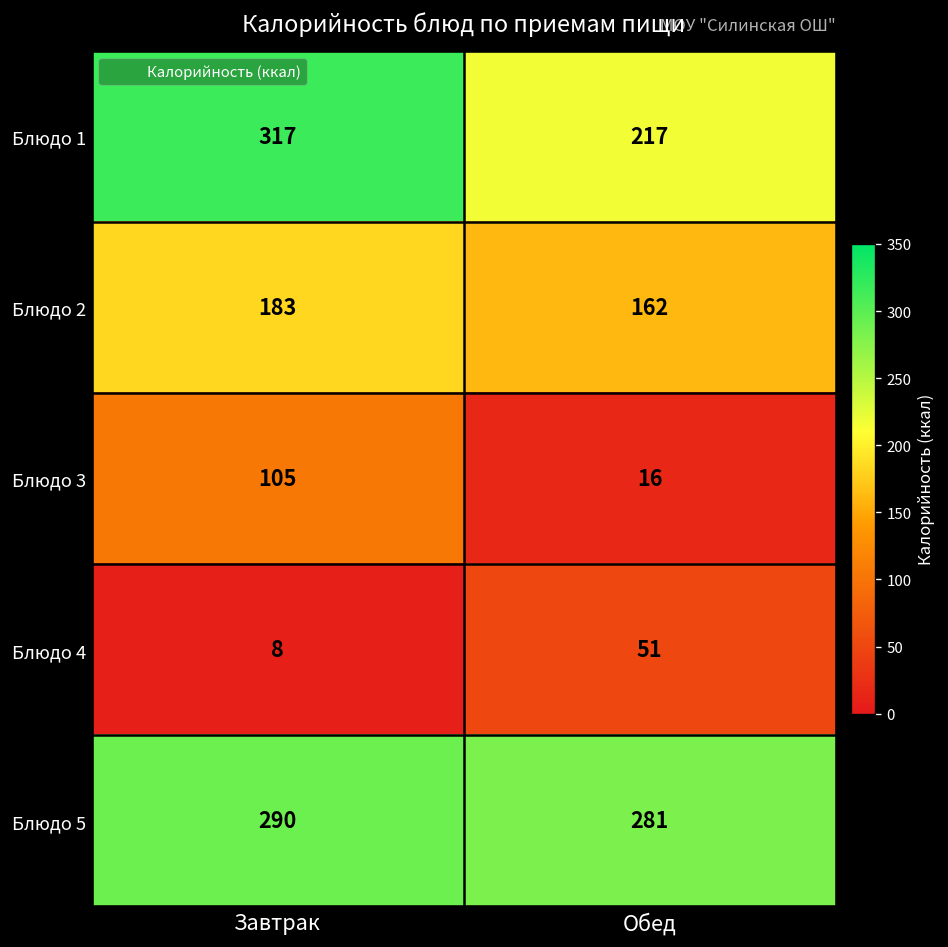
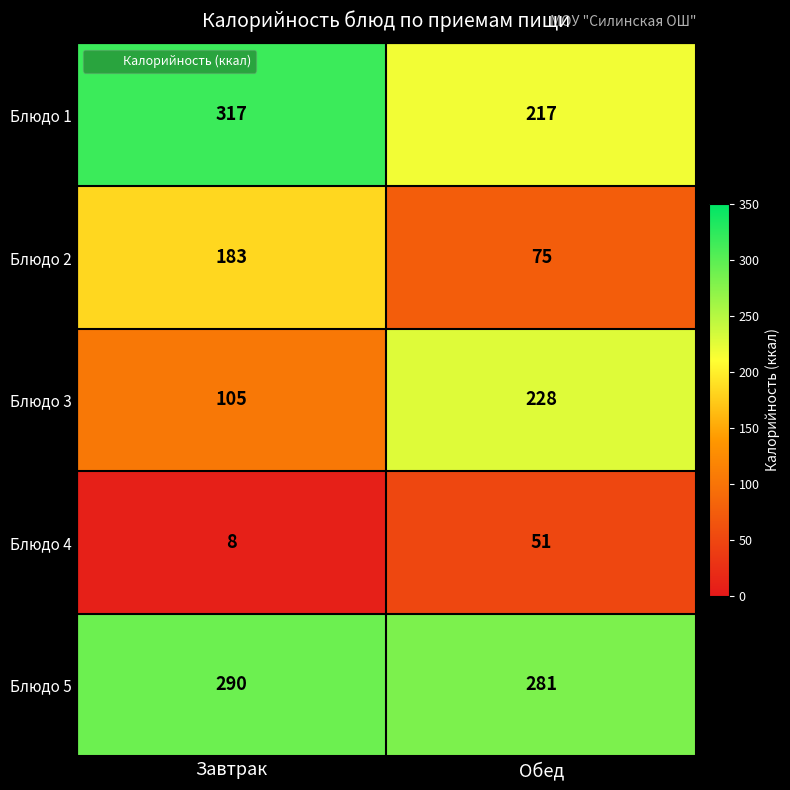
  {
    "Блюдо 1": {
      "Завтрак": 317,
      "Обед": 217
    },
    "Блюдо 2": {
      "Завтрак": 183,
-     "Обед": 162
+     "Обед": 75
    },
    "Блюдо 3": {
      "Завтрак": 105,
-     "Обед": 16
+     "Обед": 228
    },
    "Блюдо 4": {
      "Завтрак": 8,
      "Обед": 51
    },
    "Блюдо 5": {
      "Завтрак": 290,
      "Обед": 281
    }
  }
